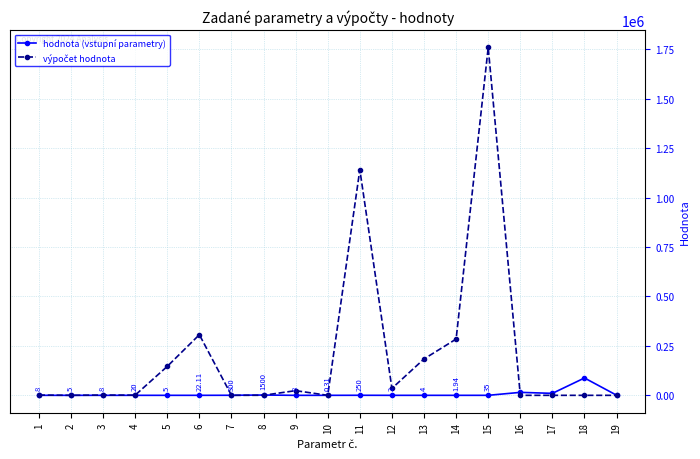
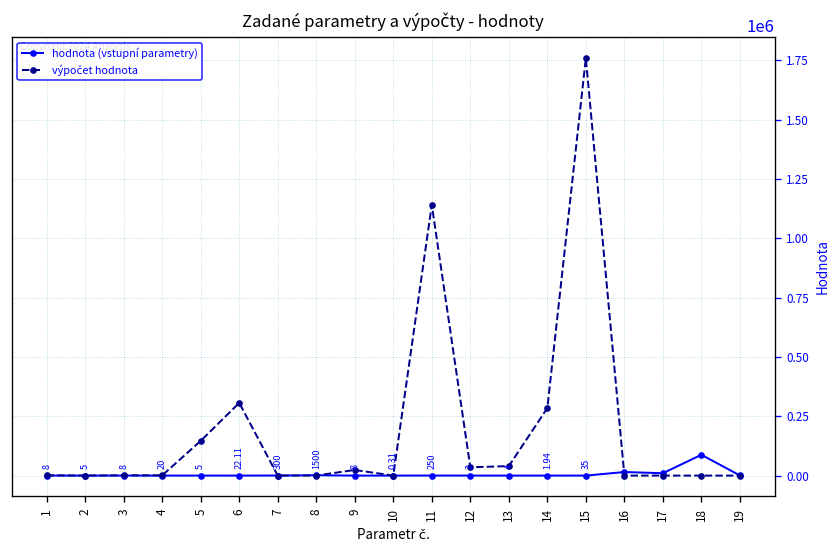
  {
    "hodnota (vstupní parametry)": {
      "5": 5,
      "6": 22.11,
      "11": 250,
      "14": 1.94,
      "15": 35
    },
    "výpočet hodnota": {
      "5": 150000,
      "6": 310000,
      "11": 1140000,
-     "13": 180000,
+     "13": 40000,
      "14": 280000,
      "15": 1760000,
      "16": 0,
      "18": 0
    }
  }
